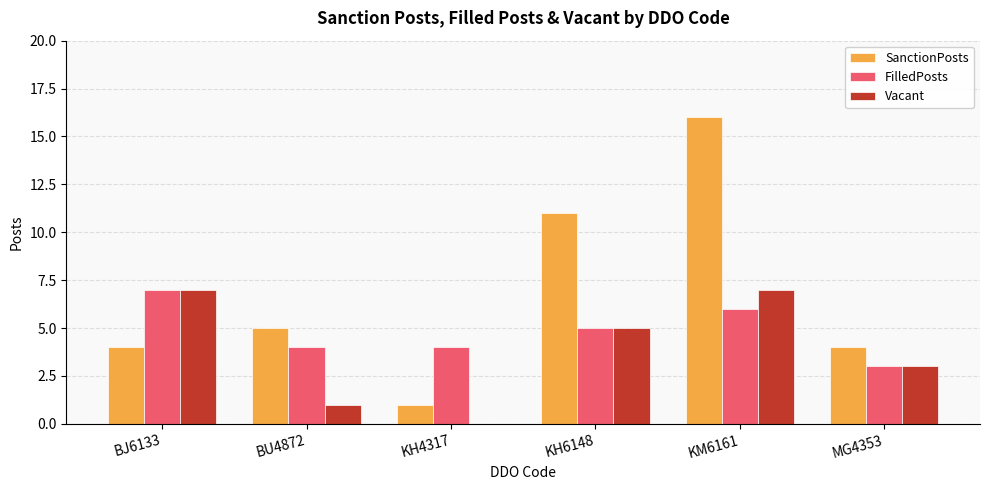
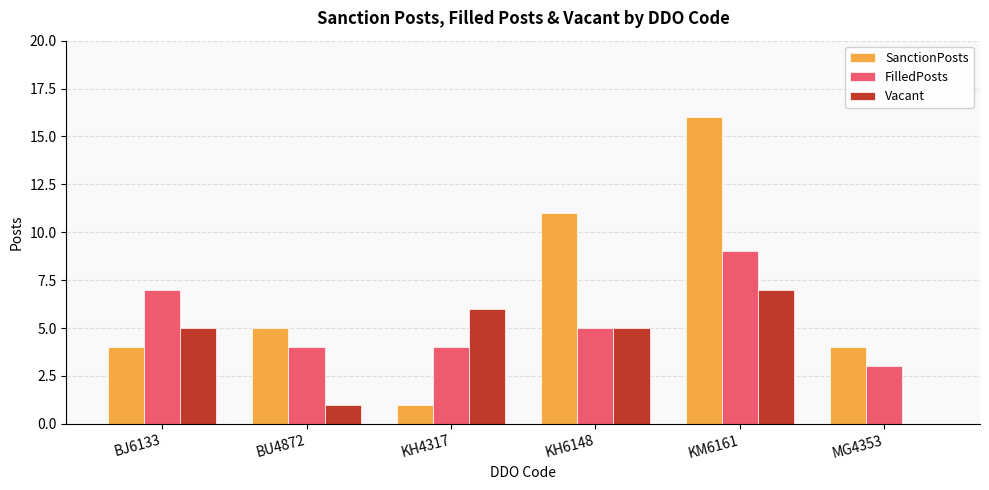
  {
    "SanctionPosts": {
      "BJ6133": 4,
      "BU4872": 5,
      "KH4317": 1,
      "KH6148": 11,
      "KM6161": 16,
      "MG4353": 4
    },
    "FilledPosts": {
      "BJ6133": 7,
      "BU4872": 4,
      "KH4317": 4,
      "KH6148": 5,
-     "KM6161": 6,
+     "KM6161": 9,
      "MG4353": 3
    },
    "Vacant": {
-     "BJ6133": 7,
+     "BJ6133": 5,
      "BU4872": 1,
-     "KH4317": 0,
+     "KH4317": 6,
      "KH6148": 5,
      "KM6161": 7,
-     "MG4353": 3
+     "MG4353": 0
    }
  }
